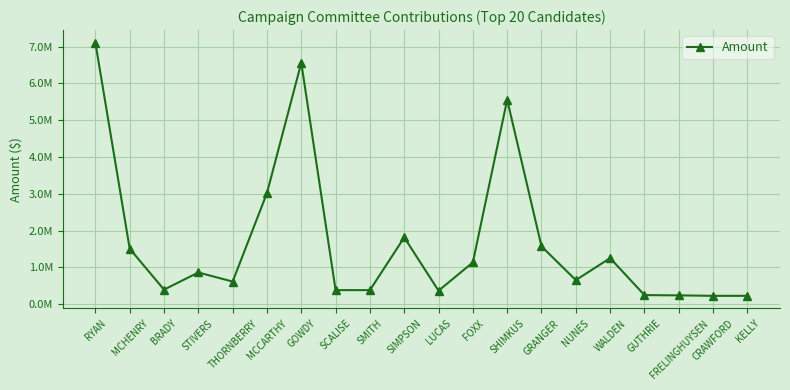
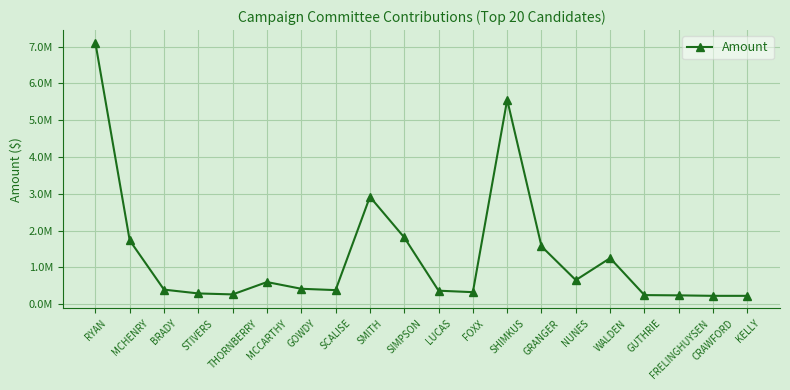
  {
    "RYAN": 7100000,
-   "MCHENRY": 1500000,
+   "MCHENRY": 1700000,
    "BRADY": 400000,
-   "STIVERS": 900000,
-   "THORNBERRY": 600000,
-   "MCCARTHY": 3000000,
-   "GOWDY": 6600000,
+   "STIVERS": 300000,
+   "THORNBERRY": 300000,
+   "MCCARTHY": 600000,
+   "GOWDY": 400000,
    "SCALISE": 400000,
-   "SMITH": 400000,
+   "SMITH": 2900000,
    "SIMPSON": 1800000,
    "LUCAS": 400000,
-   "FOXX": 1100000,
+   "FOXX": 300000,
    "SHIMKUS": 5600000,
    "GRANGER": 1600000,
    "NUNES": 700000,
    "WALDEN": 1300000,
    "GUTHRIE": 200000,
    "FRELINGHUYSEN": 200000,
    "CRAWFORD": 200000,
    "KELLY": 200000
  }
